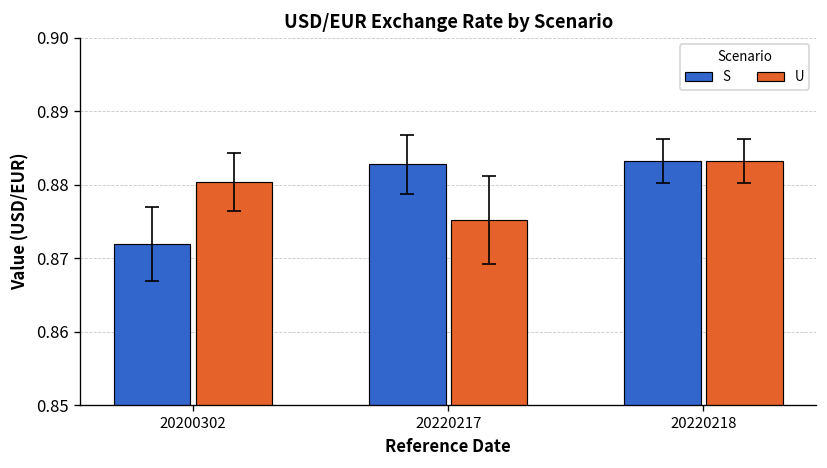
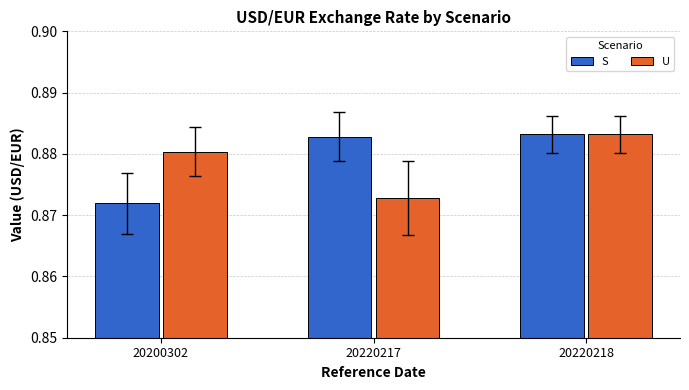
  {
    "U": {
      "20200302": 0.880,
-     "20220217": 0.875,
+     "20220217": 0.873,
      "20220218": 0.883
    }
  }
